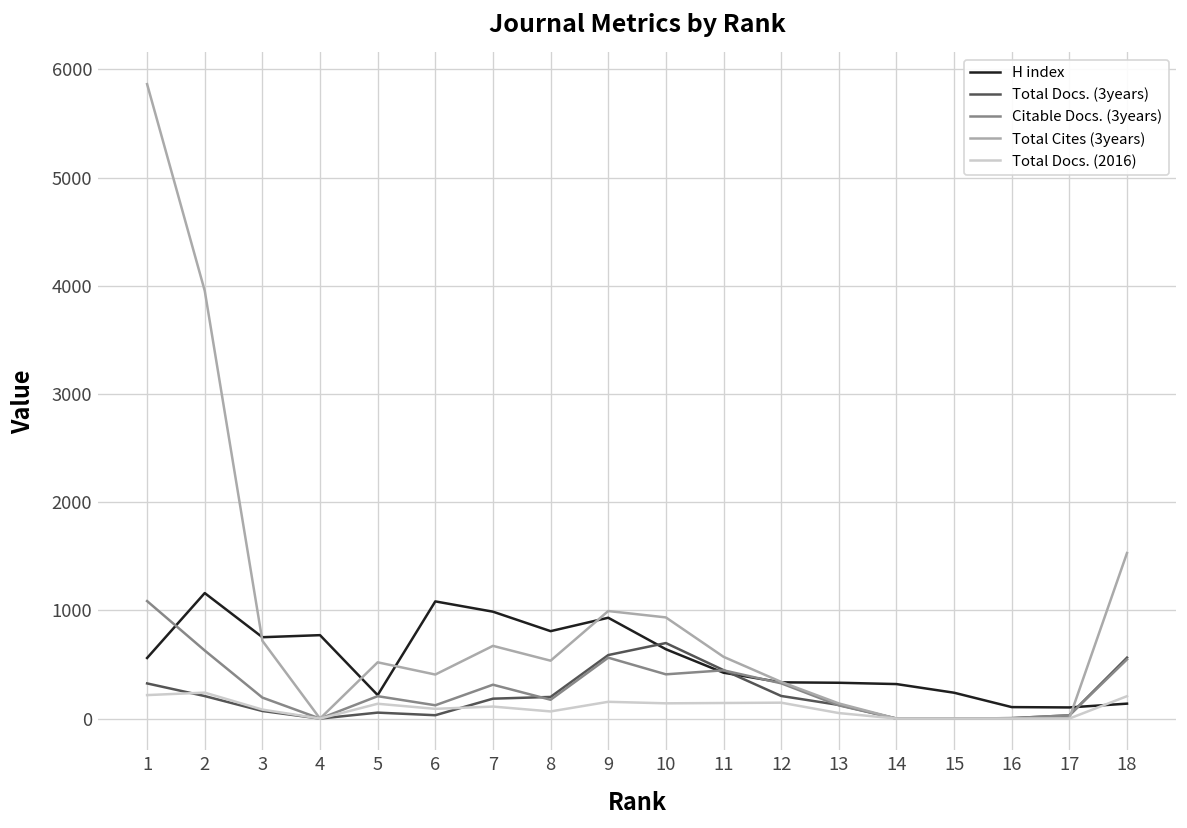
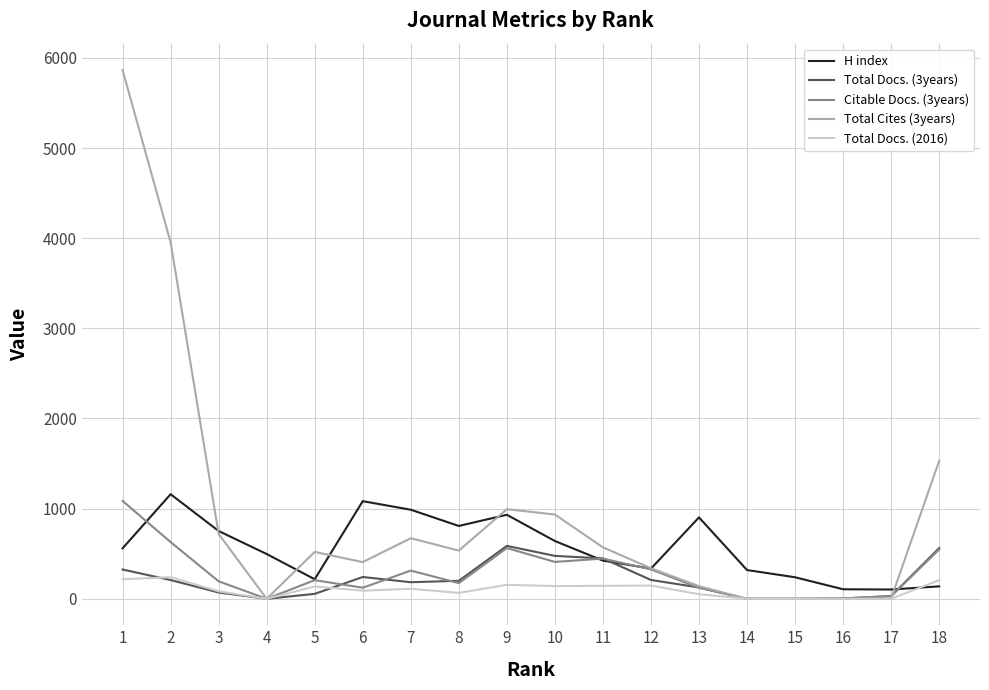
  {
    "H index": {
      "1": 600,
      "2": 1200,
      "3": 800,
-     "4": 800,
+     "4": 500,
      "6": 1100,
      "7": 1000,
      "8": 800,
      "9": 900,
      "10": 600,
-     "13": 300,
+     "13": 900,
      "14": 300,
      "15": 200,
      "16": 100,
      "17": 100,
      "18": 100
    },
    "Total Docs. (3years)": {
      "1": 300,
      "2": 200,
      "5": 100,
-     "6": 0,
+     "6": 200,
      "7": 200,
-     "10": 700,
+     "10": 500,
      "12": 200
    }
  }
